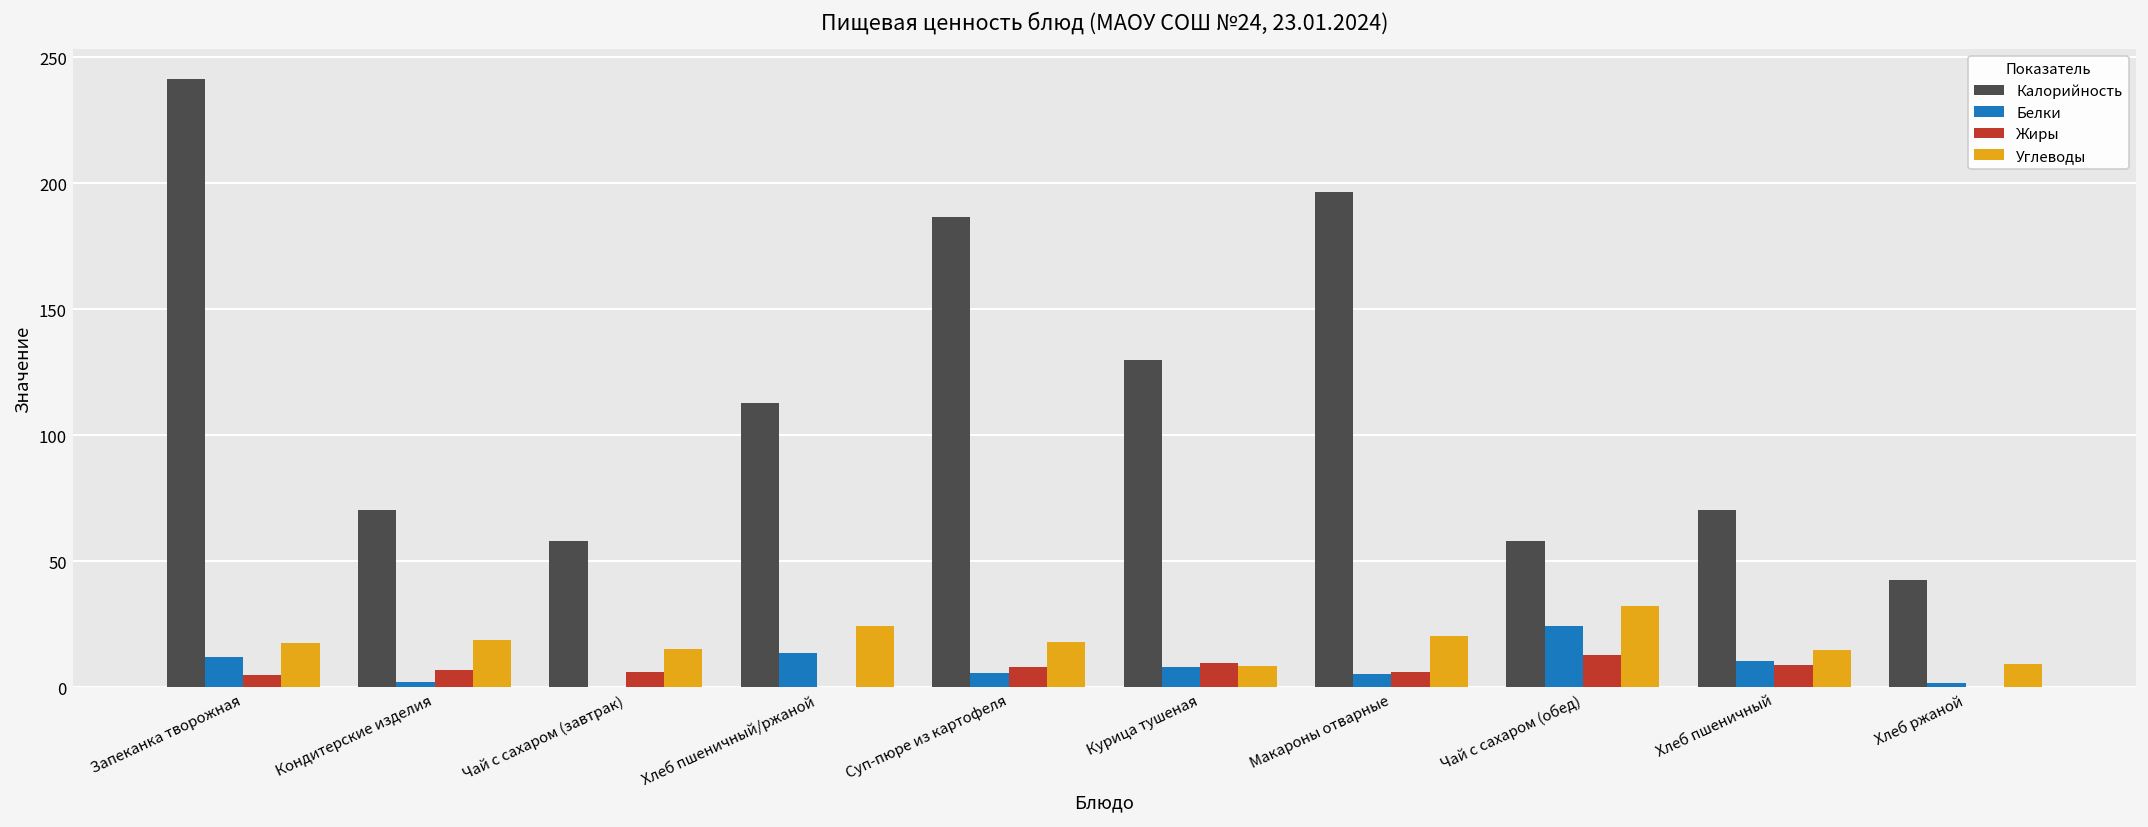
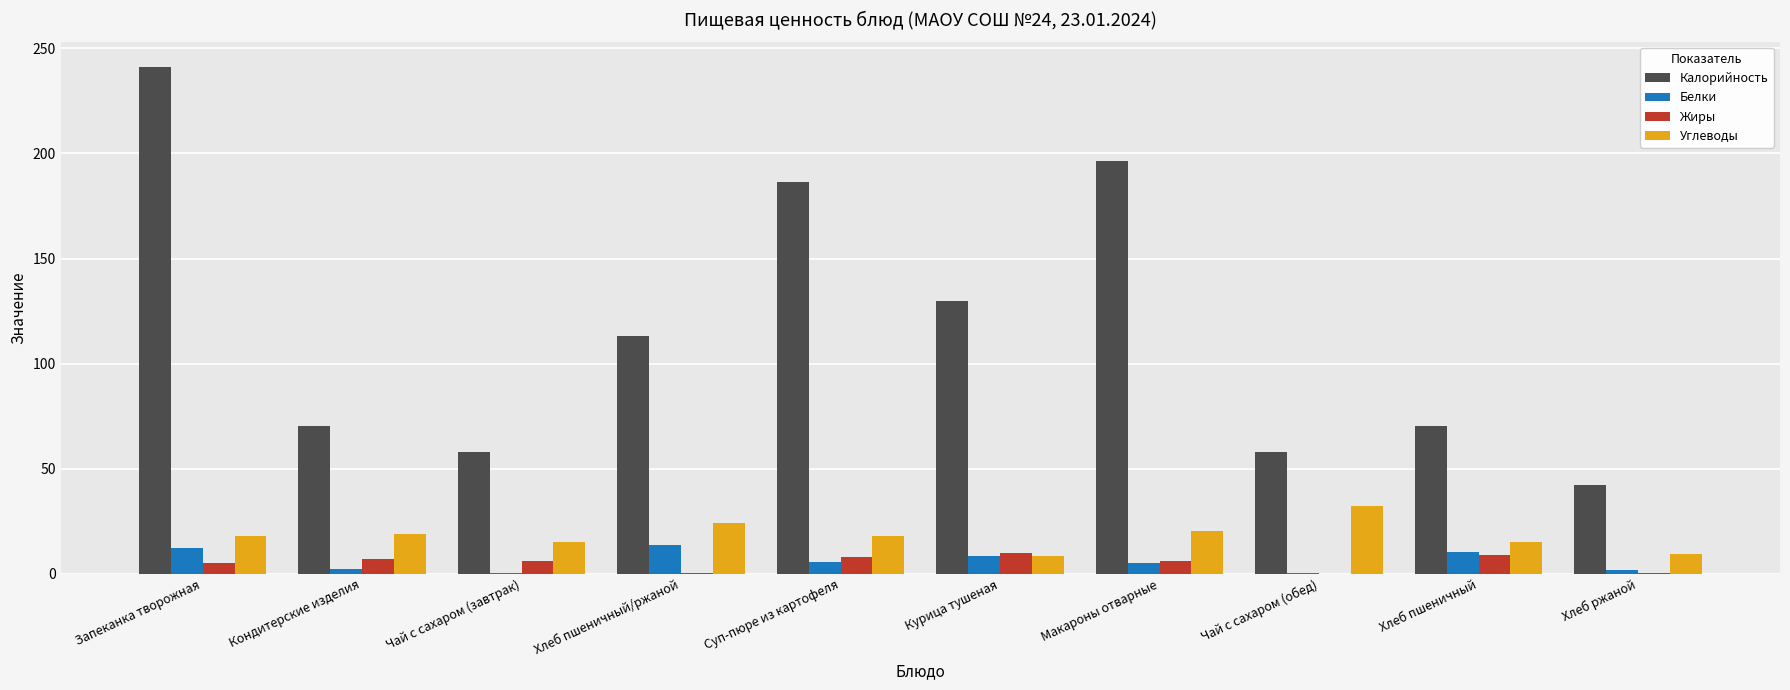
  {
    "Калорийность": {
      "Запеканка творожная": 241,
      "Кондитерские изделия": 70,
      "Чай с сахаром (завтрак)": 58,
      "Хлеб пшеничный/ржаной": 113,
      "Суп-пюре из картофеля": 186,
      "Курица тушеная": 130,
      "Макароны отварные": 197,
      "Чай с сахаром (обед)": 58,
      "Хлеб пшеничный": 71,
      "Хлеб ржаной": 42
    },
    "Белки": {
      "Запеканка творожная": 12,
      "Кондитерские изделия": 2,
      "Хлеб пшеничный/ржаной": 14,
      "Суп-пюре из картофеля": 6,
      "Курица тушеная": 8,
      "Макароны отварные": 5,
-     "Чай с сахаром (обед)": 24,
+     "Чай с сахаром (обед)": 0,
      "Хлеб пшеничный": 10,
      "Хлеб ржаной": 2
    },
    "Жиры": {
      "Запеканка творожная": 5,
      "Кондитерские изделия": 7,
      "Чай с сахаром (завтрак)": 6,
      "Суп-пюре из картофеля": 8,
      "Курица тушеная": 10,
      "Макароны отварные": 6,
-     "Чай с сахаром (обед)": 13,
+     "Чай с сахаром (обед)": 0,
      "Хлеб пшеничный": 9
    },
    "Углеводы": {
      "Запеканка творожная": 18,
      "Кондитерские изделия": 19,
      "Чай с сахаром (завтрак)": 15,
      "Хлеб пшеничный/ржаной": 24,
      "Суп-пюре из картофеля": 18,
      "Курица тушеная": 8,
      "Макароны отварные": 20,
      "Чай с сахаром (обед)": 32,
      "Хлеб пшеничный": 15,
      "Хлеб ржаной": 9
    }
  }
